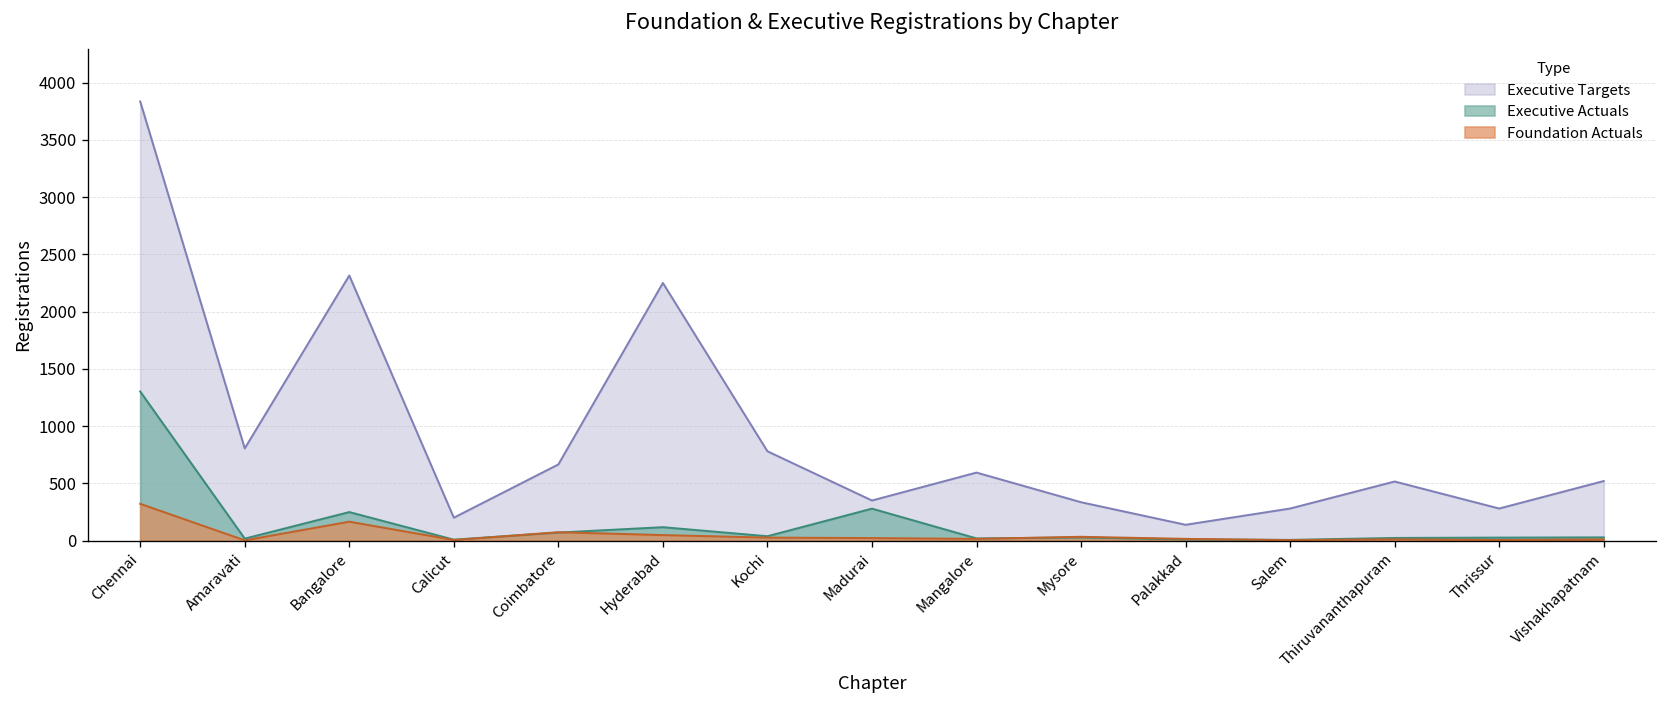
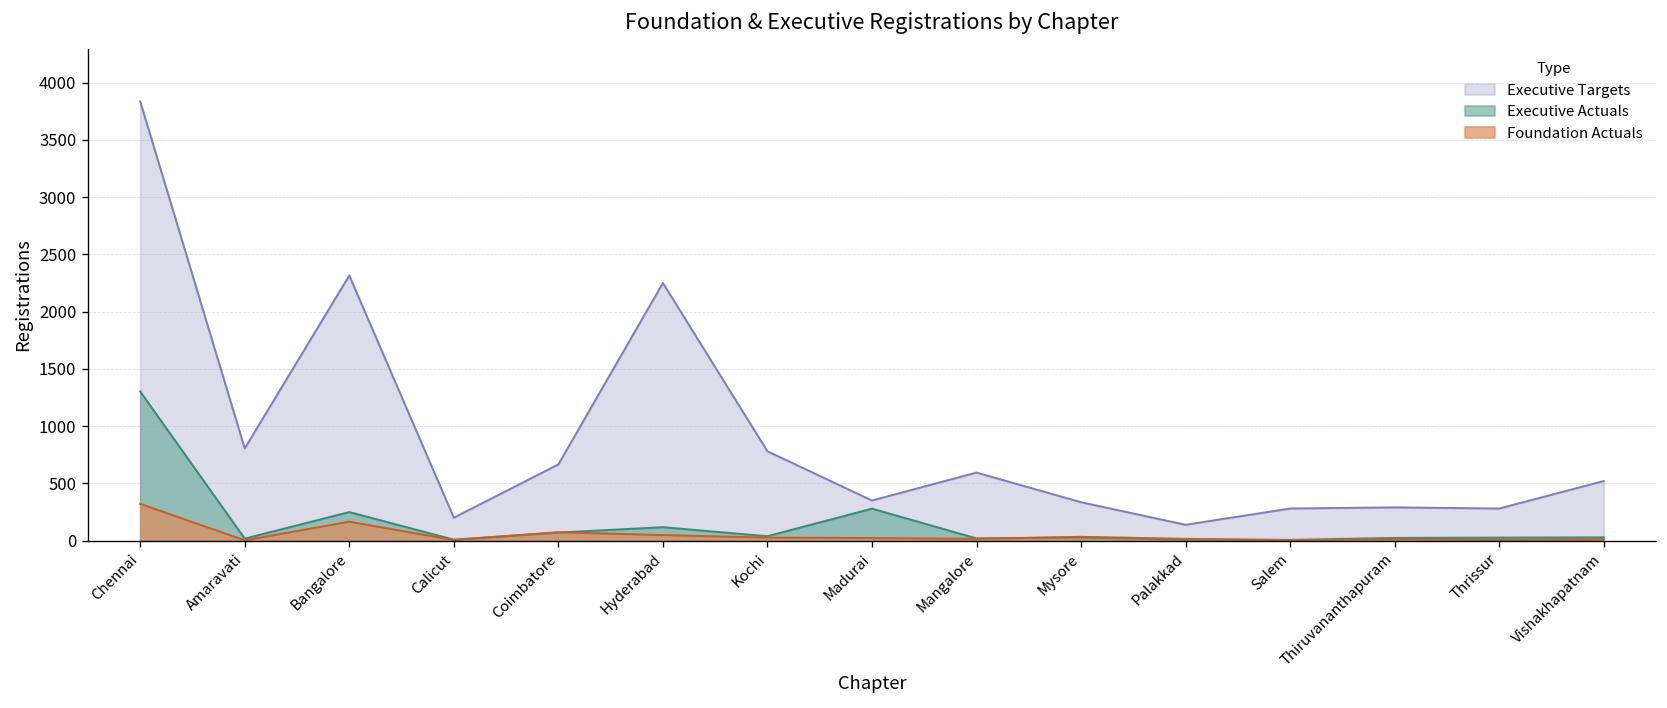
  {
    "Executive Targets": {
      "Chennai": 3800,
      "Amaravati": 800,
      "Bangalore": 2300,
      "Calicut": 200,
      "Coimbatore": 700,
      "Hyderabad": 2300,
      "Kochi": 800,
      "Madurai": 400,
      "Mangalore": 600,
      "Mysore": 300,
      "Palakkad": 100,
      "Salem": 300,
-     "Thiruvananthapuram": 500,
+     "Thiruvananthapuram": 300,
      "Thrissur": 300,
      "Vishakhapatnam": 500
    },
    "Executive Actuals": {
      "Chennai": 1300,
      "Bangalore": 200,
      "Hyderabad": 100,
      "Madurai": 300
    },
    "Foundation Actuals": {
      "Chennai": 300,
      "Bangalore": 200,
      "Hyderabad": 0,
      "Madurai": 0
    }
  }
